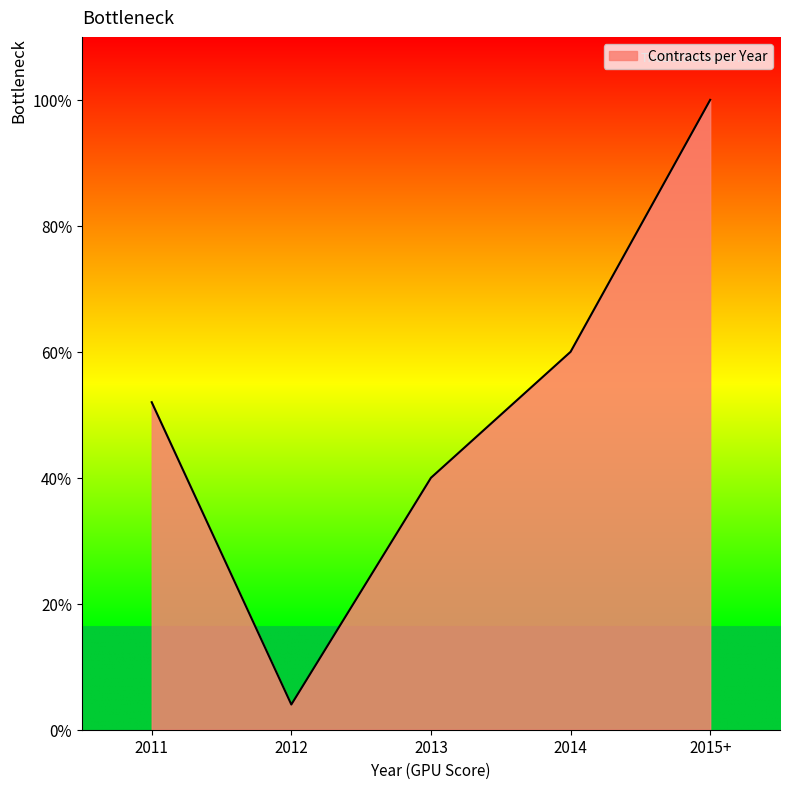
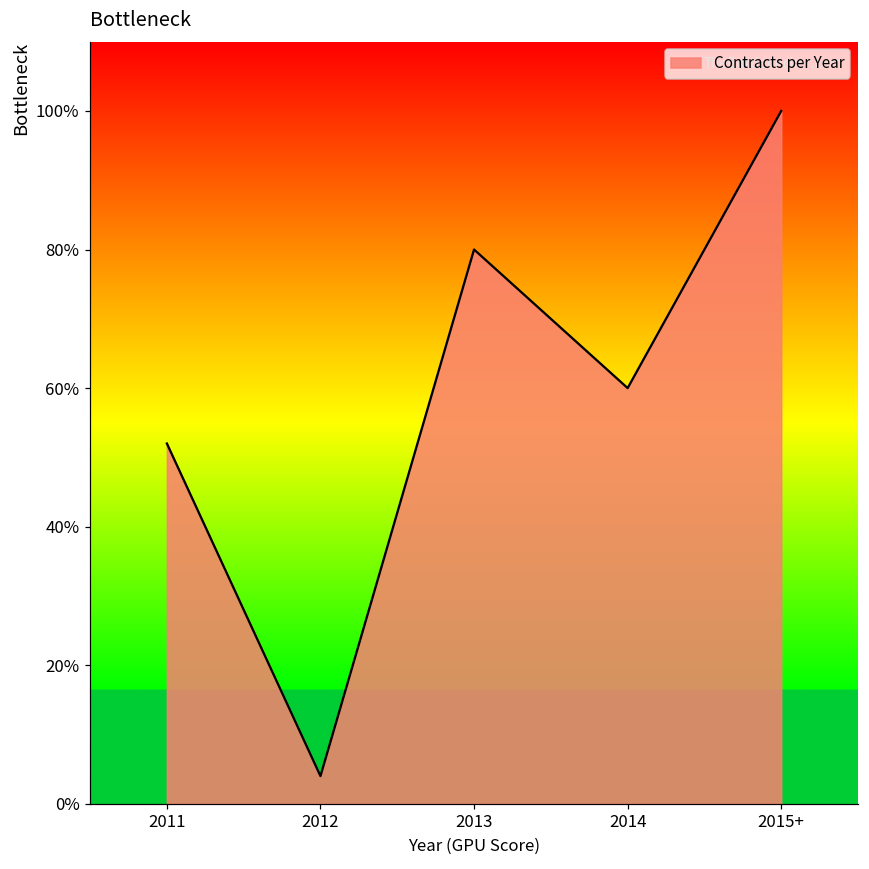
  {
    "2011": "52%",
    "2012": "4%",
-   "2013": "40%",
+   "2013": "80%",
    "2014": "60%",
    "2015+": "100%"
  }
